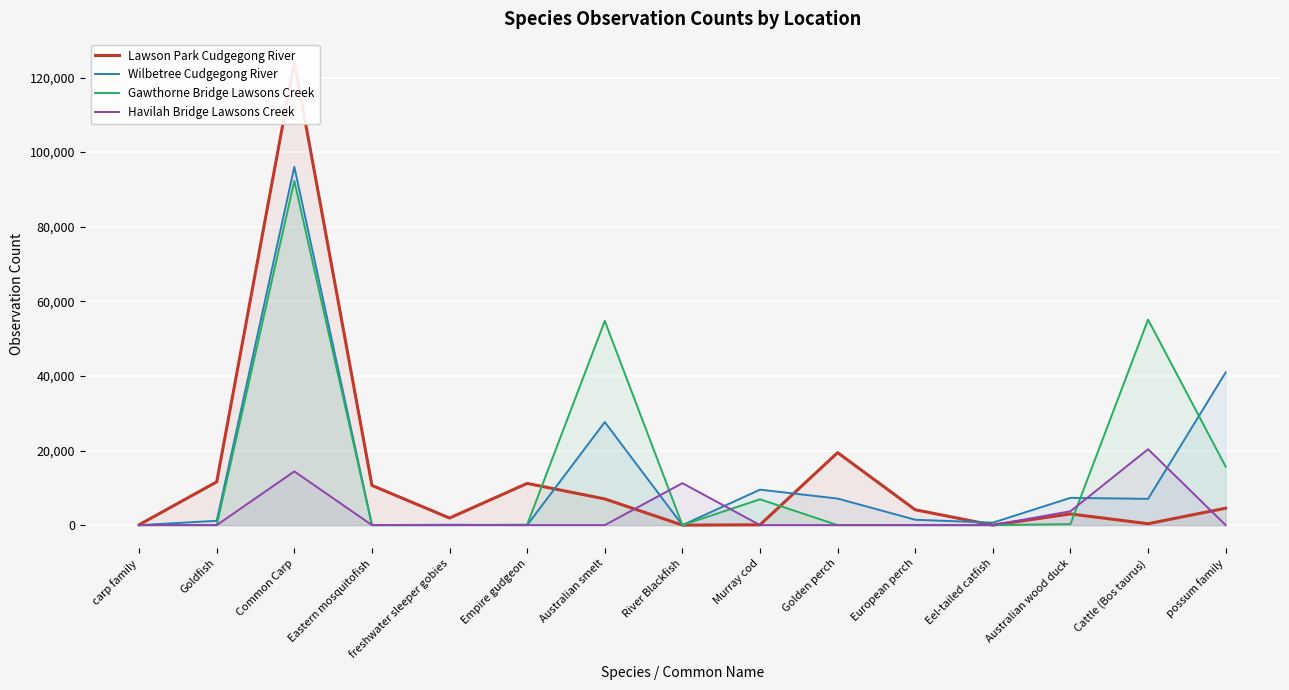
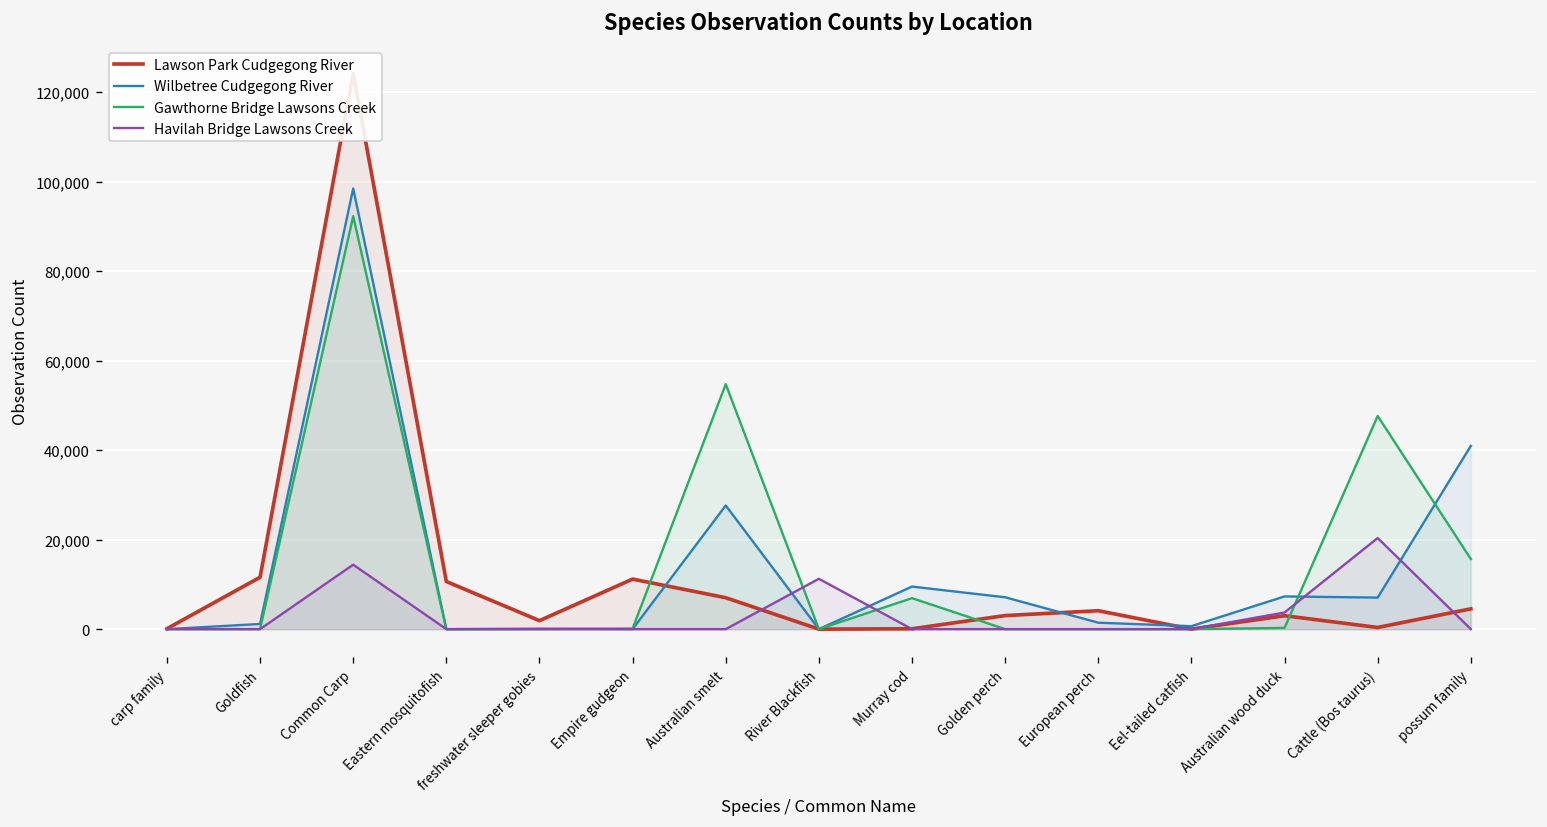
  {
    "Lawson Park Cudgegong River": {
      "Goldfish": "12,000",
      "Eastern mosquitofish": "11,000",
      "freshwater sleeper gobies": "2,000",
      "Empire gudgeon": "11,000",
      "Australian smelt": "7,000",
-     "Golden perch": "19,000",
+     "Golden perch": "3,000",
      "European perch": "4,000",
      "Australian wood duck": "3,000",
      "Cattle (Bos taurus)": "0",
      "possum family": "5,000"
    },
    "Wilbetree Cudgegong River": {
      "Goldfish": "1,000",
-     "Common Carp": "96,000",
+     "Common Carp": "98,000",
      "Australian smelt": "28,000",
      "Murray cod": "10,000",
      "Golden perch": "7,000",
      "European perch": "1,000",
      "Australian wood duck": "7,000",
      "Cattle (Bos taurus)": "7,000",
      "possum family": "41,000"
    },
    "Gawthorne Bridge Lawsons Creek": {
      "Common Carp": "92,000",
      "Australian smelt": "55,000",
      "Murray cod": "7,000",
      "Australian wood duck": "0",
-     "Cattle (Bos taurus)": "55,000",
+     "Cattle (Bos taurus)": "48,000",
      "possum family": "16,000"
    },
    "Havilah Bridge Lawsons Creek": {
      "Common Carp": "14,000",
      "Australian smelt": "0",
      "River Blackfish": "11,000",
      "Australian wood duck": "4,000",
      "Cattle (Bos taurus)": "20,000",
      "possum family": "0"
    }
  }
